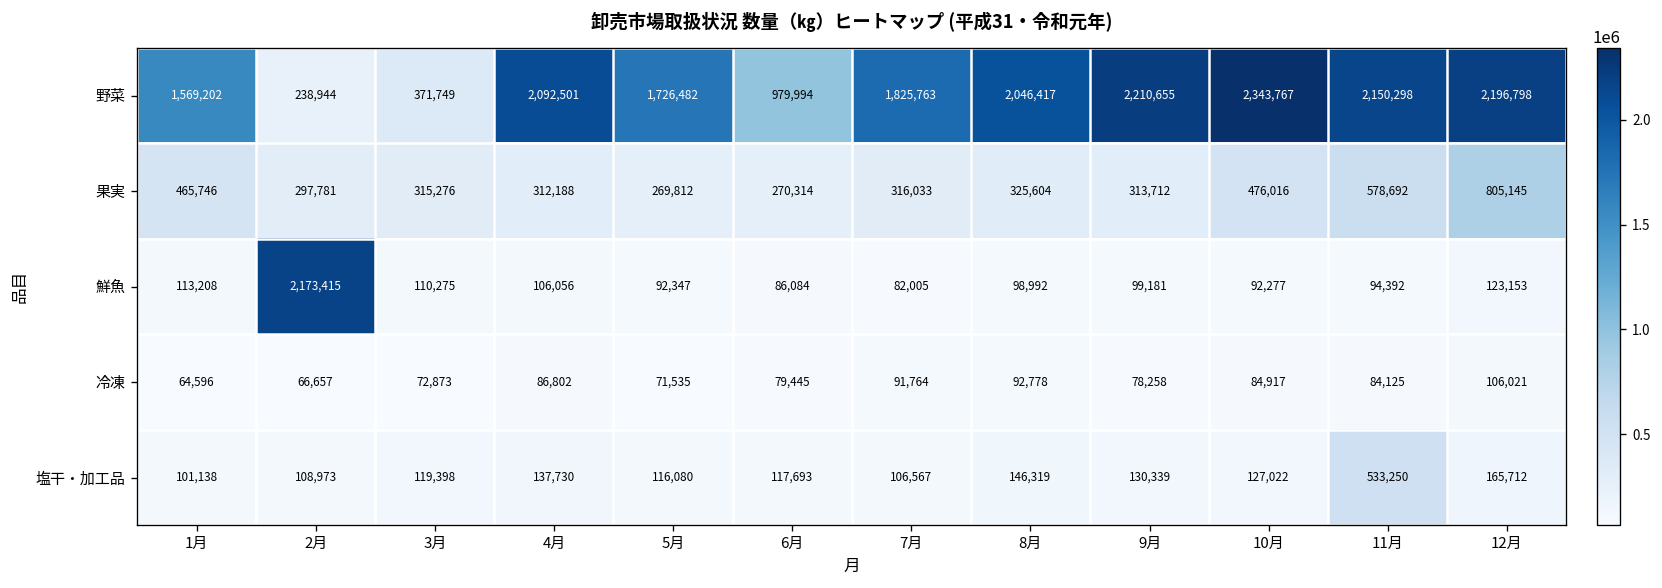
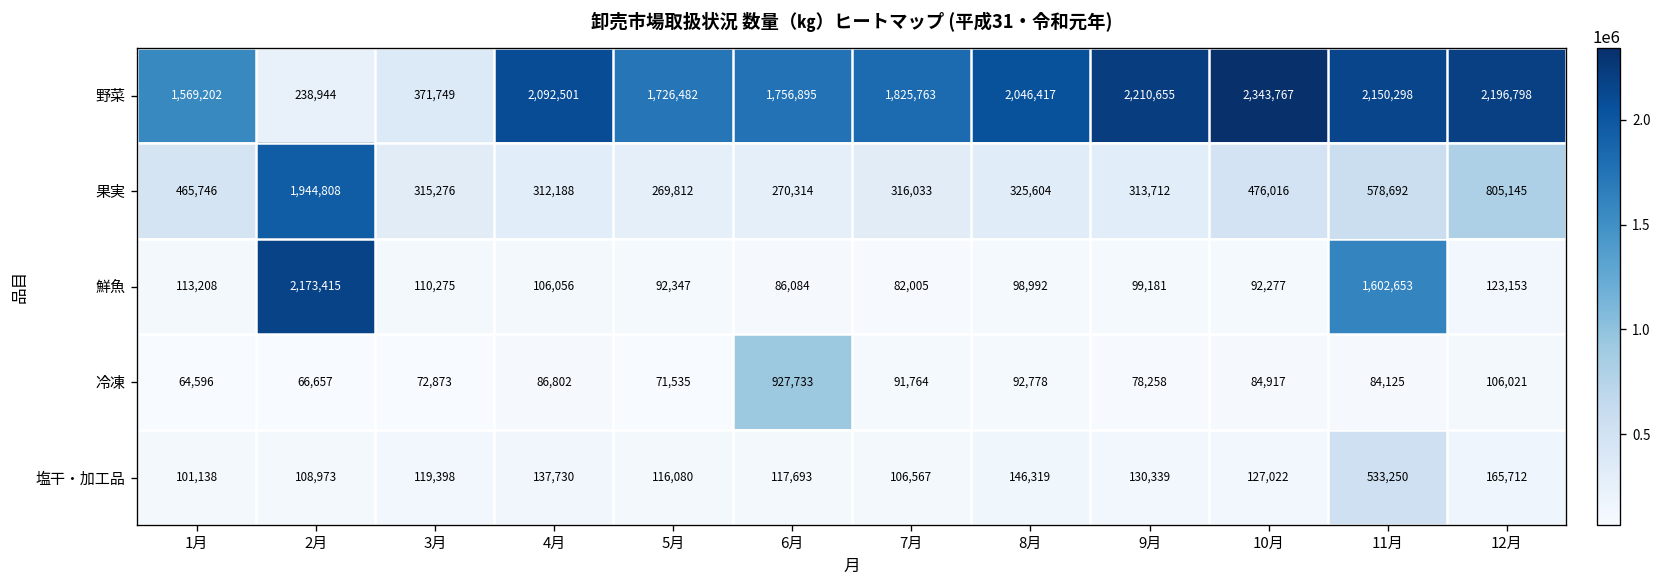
  {
    "野菜": {
      "1月": "1,569,202",
      "2月": "238,944",
      "3月": "371,749",
      "4月": "2,092,501",
      "5月": "1,726,482",
-     "6月": "979,994",
+     "6月": "1,756,895",
      "7月": "1,825,763",
      "8月": "2,046,417",
      "9月": "2,210,655",
      "10月": "2,343,767",
      "11月": "2,150,298",
      "12月": "2,196,798"
    },
    "果実": {
      "1月": "465,746",
-     "2月": "297,781",
+     "2月": "1,944,808",
      "3月": "315,276",
      "4月": "312,188",
      "5月": "269,812",
      "6月": "270,314",
      "7月": "316,033",
      "8月": "325,604",
      "9月": "313,712",
      "10月": "476,016",
      "11月": "578,692",
      "12月": "805,145"
    },
    "鮮魚": {
      "1月": "113,208",
      "2月": "2,173,415",
      "3月": "110,275",
      "4月": "106,056",
      "5月": "92,347",
      "6月": "86,084",
      "7月": "82,005",
      "8月": "98,992",
      "9月": "99,181",
      "10月": "92,277",
-     "11月": "94,392",
+     "11月": "1,602,653",
      "12月": "123,153"
    },
    "冷凍": {
      "1月": "64,596",
      "2月": "66,657",
      "3月": "72,873",
      "4月": "86,802",
      "5月": "71,535",
-     "6月": "79,445",
+     "6月": "927,733",
      "7月": "91,764",
      "8月": "92,778",
      "9月": "78,258",
      "10月": "84,917",
      "11月": "84,125",
      "12月": "106,021"
    },
    "塩干・加工品": {
      "1月": "101,138",
      "2月": "108,973",
      "3月": "119,398",
      "4月": "137,730",
      "5月": "116,080",
      "6月": "117,693",
      "7月": "106,567",
      "8月": "146,319",
      "9月": "130,339",
      "10月": "127,022",
      "11月": "533,250",
      "12月": "165,712"
    }
  }
